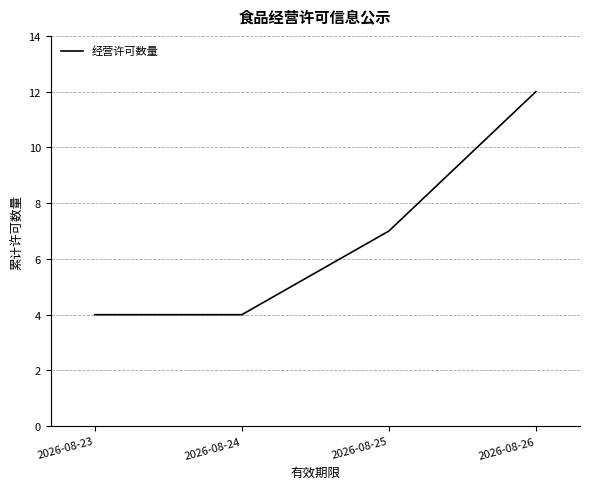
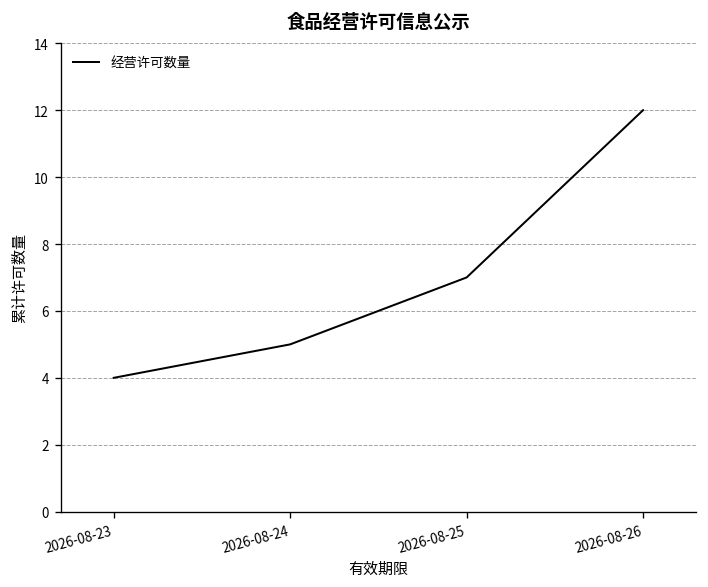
  {
    "2026-08-23": 4,
-   "2026-08-24": 4,
+   "2026-08-24": 5,
    "2026-08-25": 7,
    "2026-08-26": 12
  }
